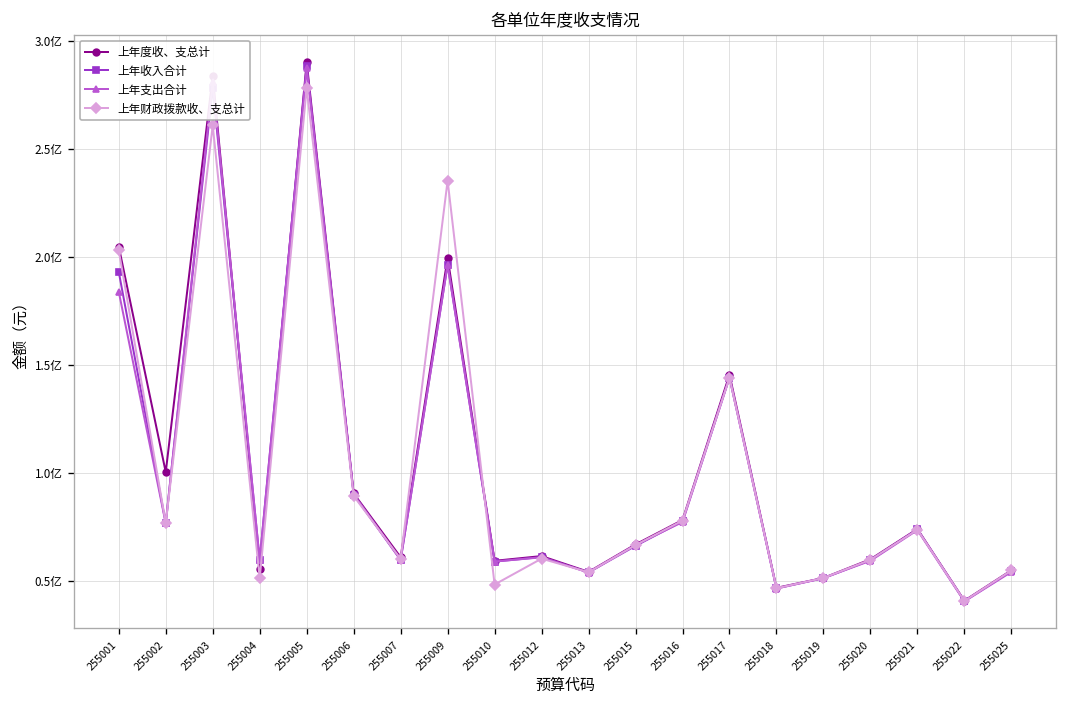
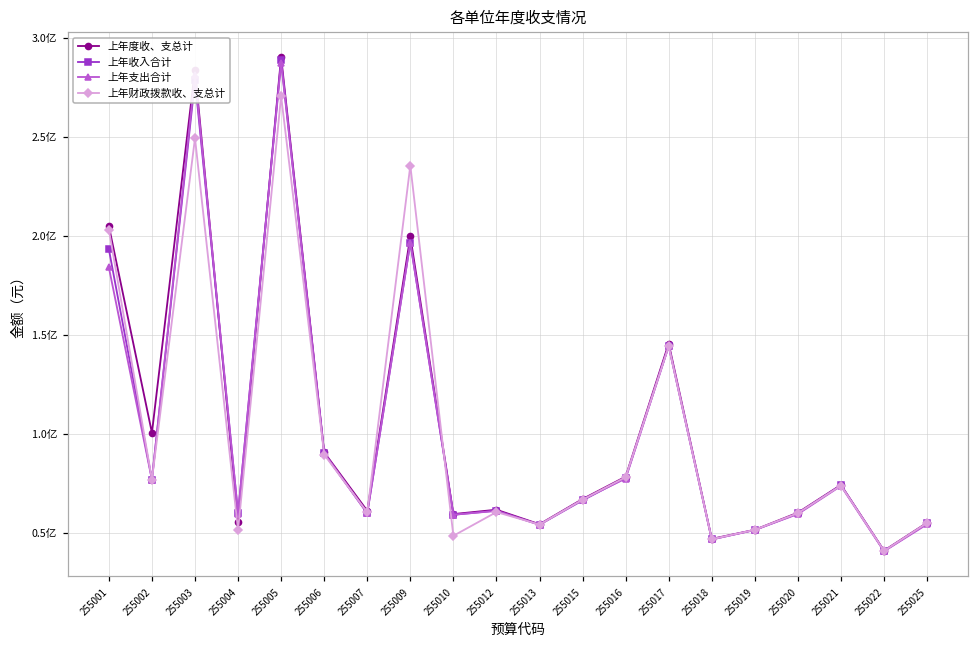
  {
    "上年度收、支总计": {
      "255001": "2.05亿",
      "255002": "1.00亿",
      "255004": "0.56亿",
      "255005": "2.90亿",
      "255009": "2.00亿"
    },
    "上年财政拨款收、支总计": {
      "255001": "2.03亿",
-     "255003": "2.61亿",
+     "255003": "2.49亿",
      "255004": "0.51亿",
-     "255005": "2.78亿",
+     "255005": "2.70亿",
      "255009": "2.35亿",
      "255010": "0.48亿"
    }
  }
